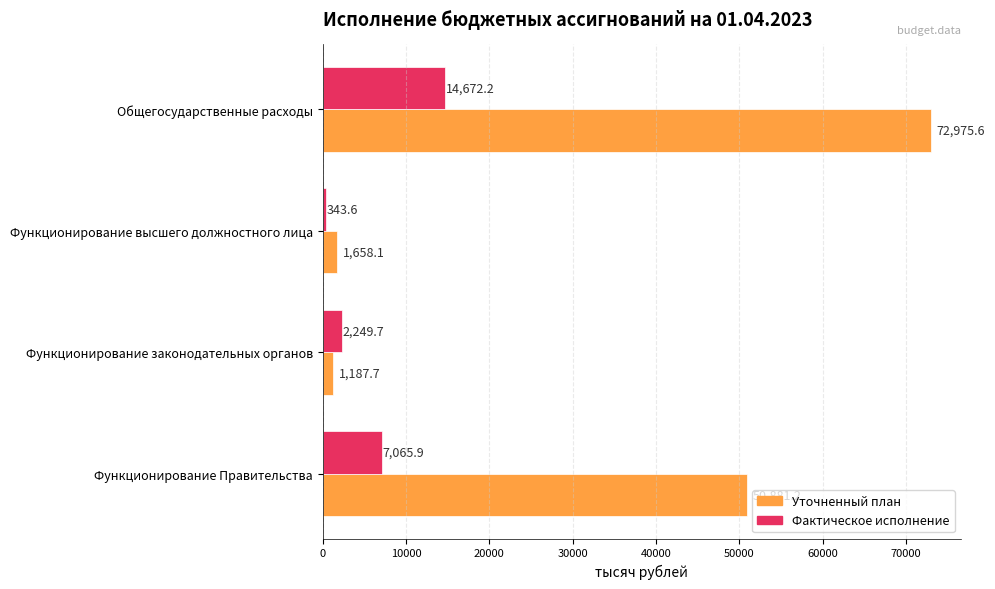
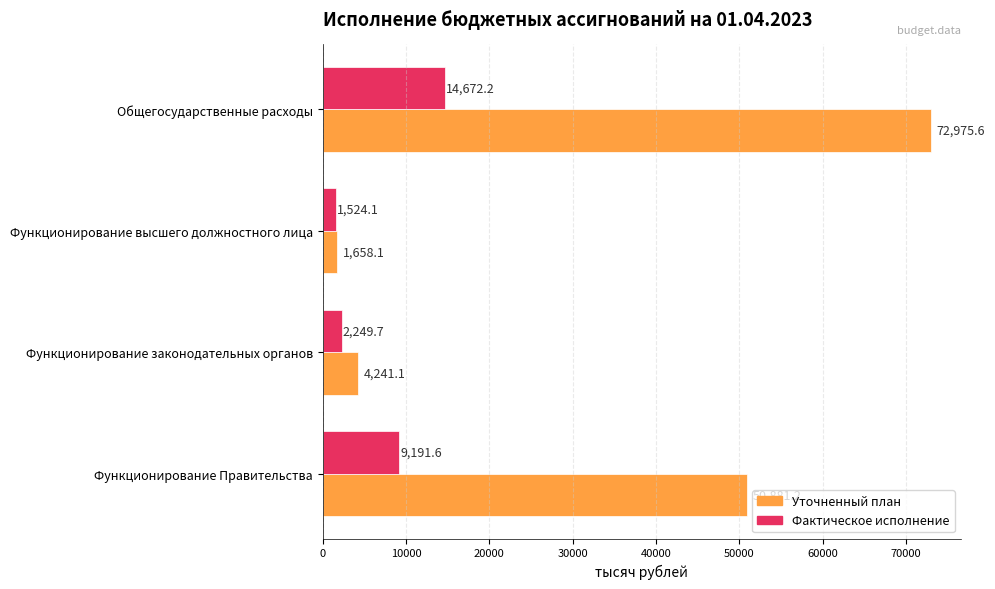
  {
    "Уточненный план": {
      "Общегосударственные расходы": "72,975.6",
      "Функционирование высшего должностного лица": "1,658.1",
-     "Функционирование законодательных органов": "1,187.7"
+     "Функционирование законодательных органов": "4,241.1"
    },
    "Фактическое исполнение": {
      "Общегосударственные расходы": "14,672.2",
-     "Функционирование высшего должностного лица": "343.6",
+     "Функционирование высшего должностного лица": "1,524.1",
      "Функционирование законодательных органов": "2,249.7",
-     "Функционирование Правительства": "7,065.9"
+     "Функционирование Правительства": "9,191.6"
    }
  }
